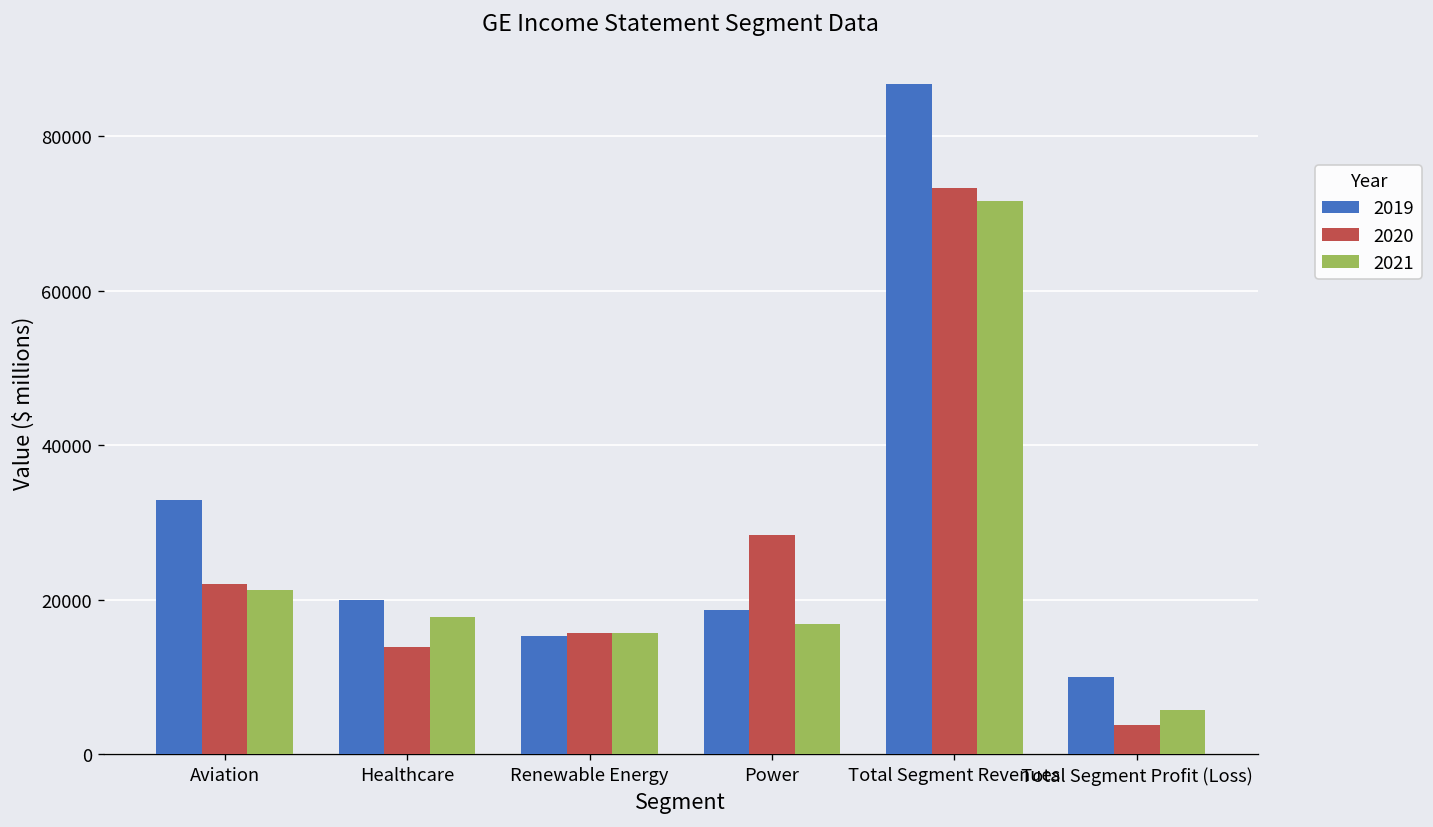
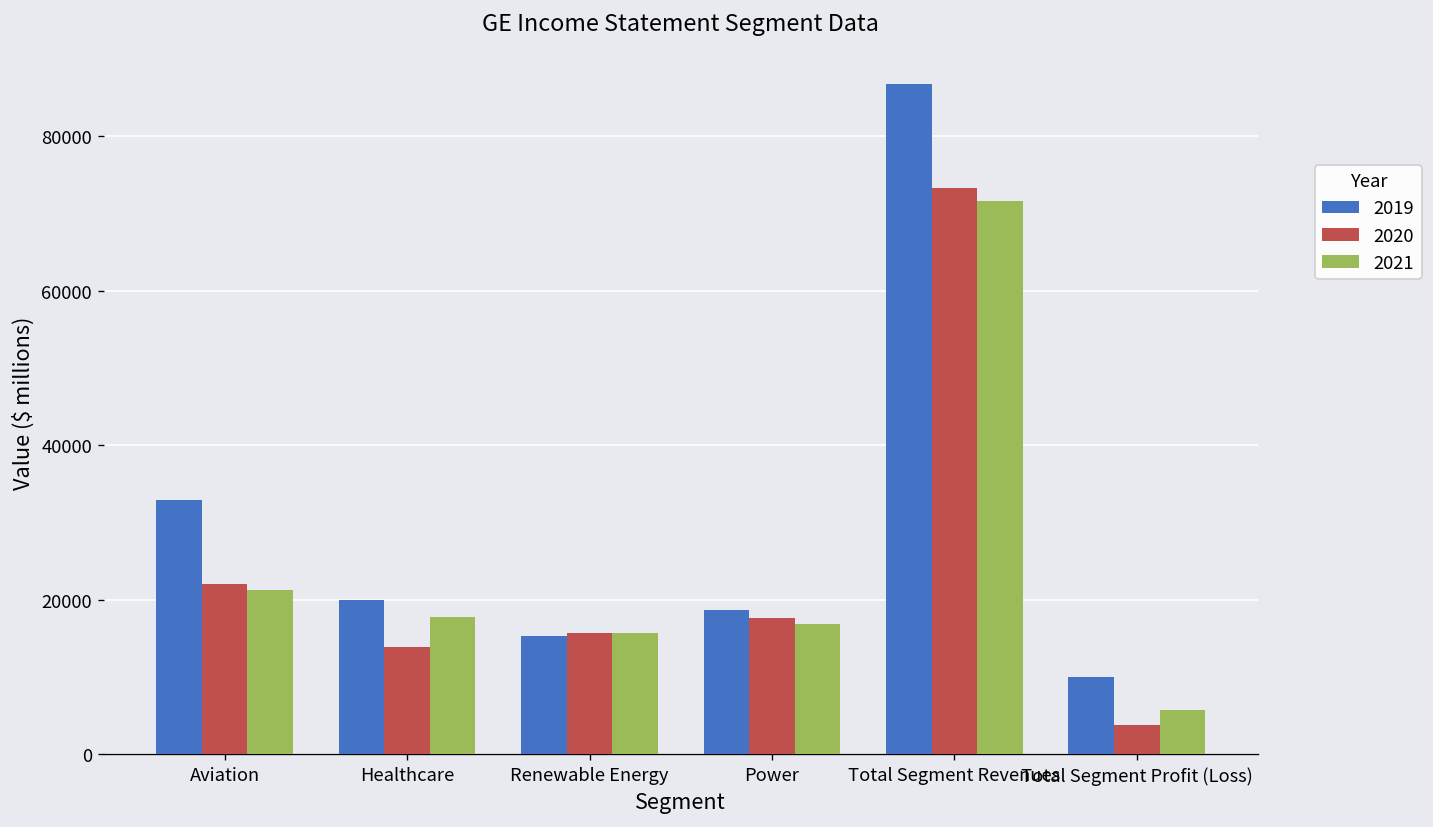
  {
    "2020": {
      "Aviation": 22000,
      "Healthcare": 14000,
      "Renewable Energy": 16000,
-     "Power": 28000
+     "Power": 18000
    }
  }
